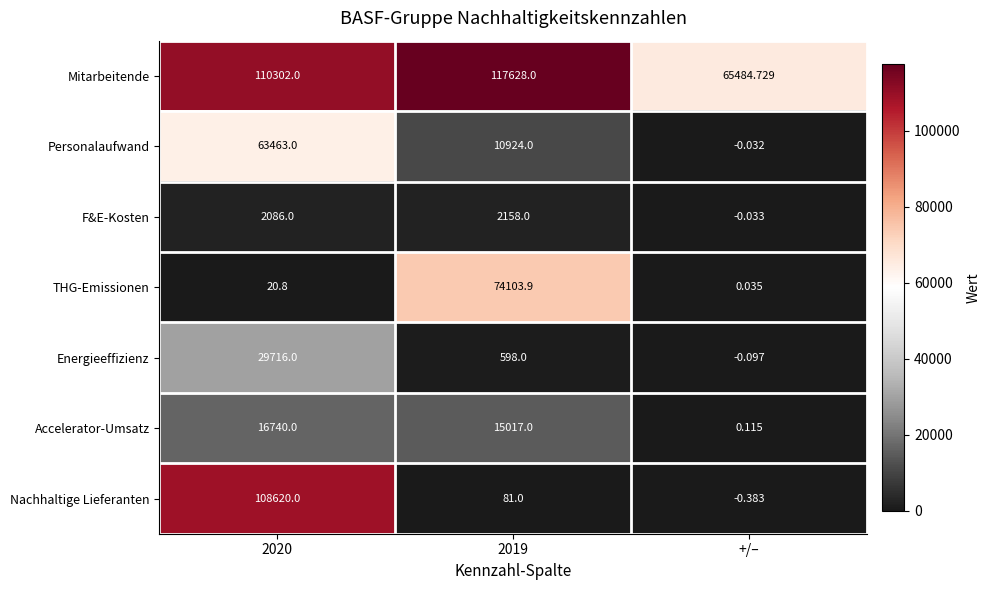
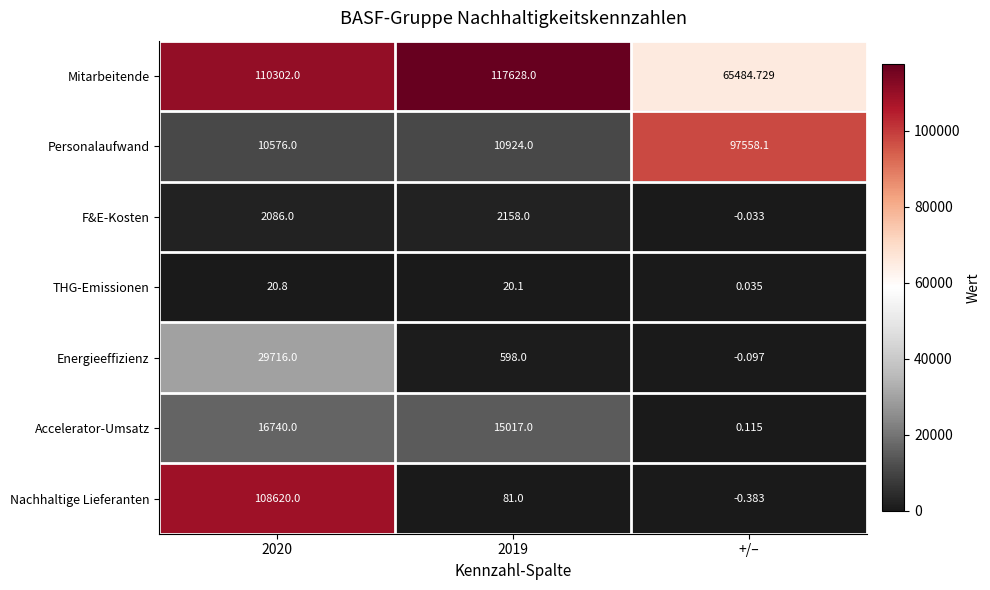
  {
    "Mitarbeitende": {
      "2020": 110302.0,
      "2019": 117628.0,
      "+/–": 65484.729
    },
    "Personalaufwand": {
-     "2020": 63463.0,
+     "2020": 10576.0,
      "2019": 10924.0,
-     "+/–": -0.032
+     "+/–": 97558.1
    },
    "F&E-Kosten": {
      "2020": 2086.0,
      "2019": 2158.0,
      "+/–": -0.033
    },
    "THG-Emissionen": {
      "2020": 20.8,
-     "2019": 74103.9,
+     "2019": 20.1,
      "+/–": 0.035
    },
    "Energieeffizienz": {
      "2020": 29716.0,
      "2019": 598.0,
      "+/–": -0.097
    },
    "Accelerator-Umsatz": {
      "2020": 16740.0,
      "2019": 15017.0,
      "+/–": 0.115
    },
    "Nachhaltige Lieferanten": {
      "2020": 108620.0,
      "2019": 81.0,
      "+/–": -0.383
    }
  }
